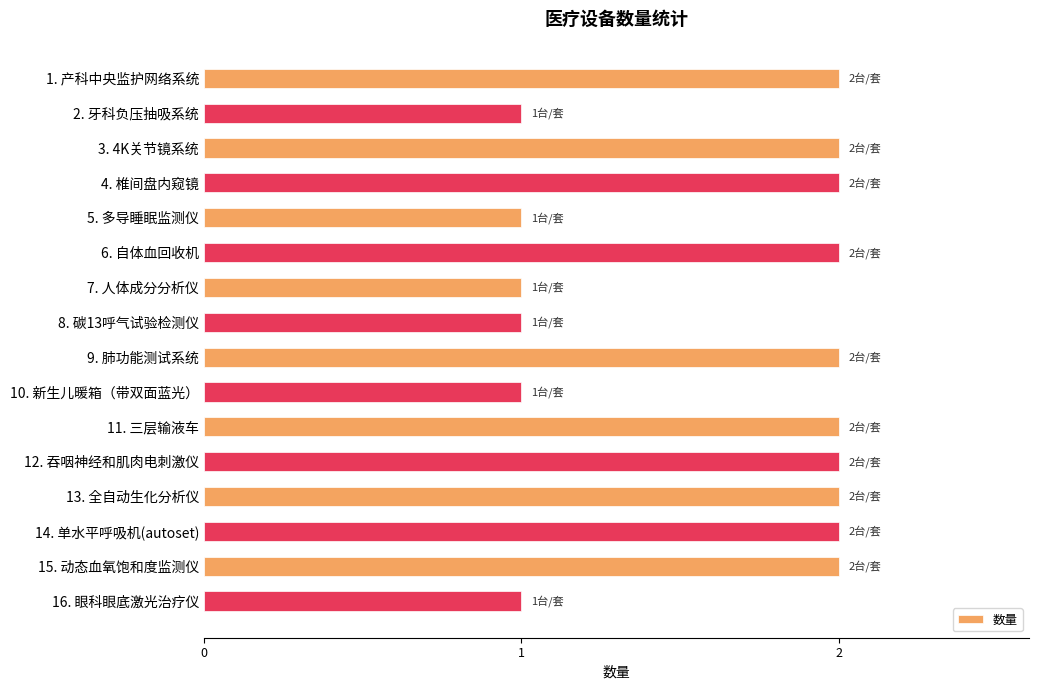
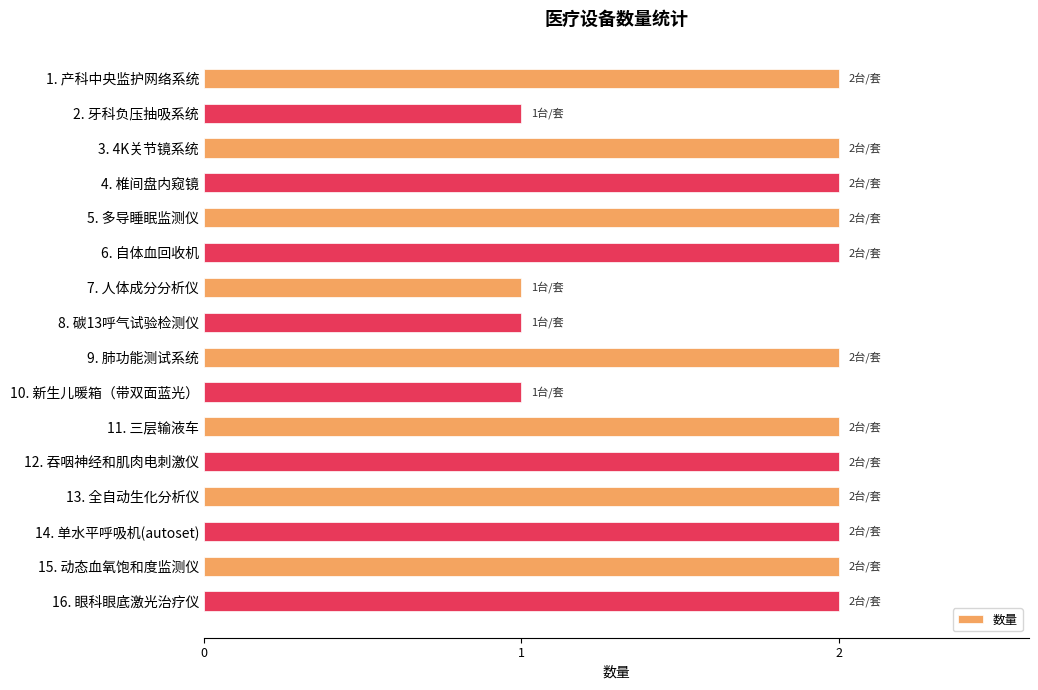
  {
    "1. 产科中央监护网络系统": "2台/套",
    "2. 牙科负压抽吸系统": "1台/套",
    "3. 4K关节镜系统": "2台/套",
    "4. 椎间盘内窥镜": "2台/套",
-   "5. 多导睡眠监测仪": "1台/套",
+   "5. 多导睡眠监测仪": "2台/套",
    "6. 自体血回收机": "2台/套",
    "7. 人体成分分析仪": "1台/套",
    "8. 碳13呼气试验检测仪": "1台/套",
    "9. 肺功能测试系统": "2台/套",
    "10. 新生儿暖箱（带双面蓝光）": "1台/套",
    "11. 三层输液车": "2台/套",
    "12. 吞咽神经和肌肉电刺激仪": "2台/套",
    "13. 全自动生化分析仪": "2台/套",
    "14. 单水平呼吸机(autoset)": "2台/套",
    "15. 动态血氧饱和度监测仪": "2台/套",
-   "16. 眼科眼底激光治疗仪": "1台/套"
+   "16. 眼科眼底激光治疗仪": "2台/套"
  }
